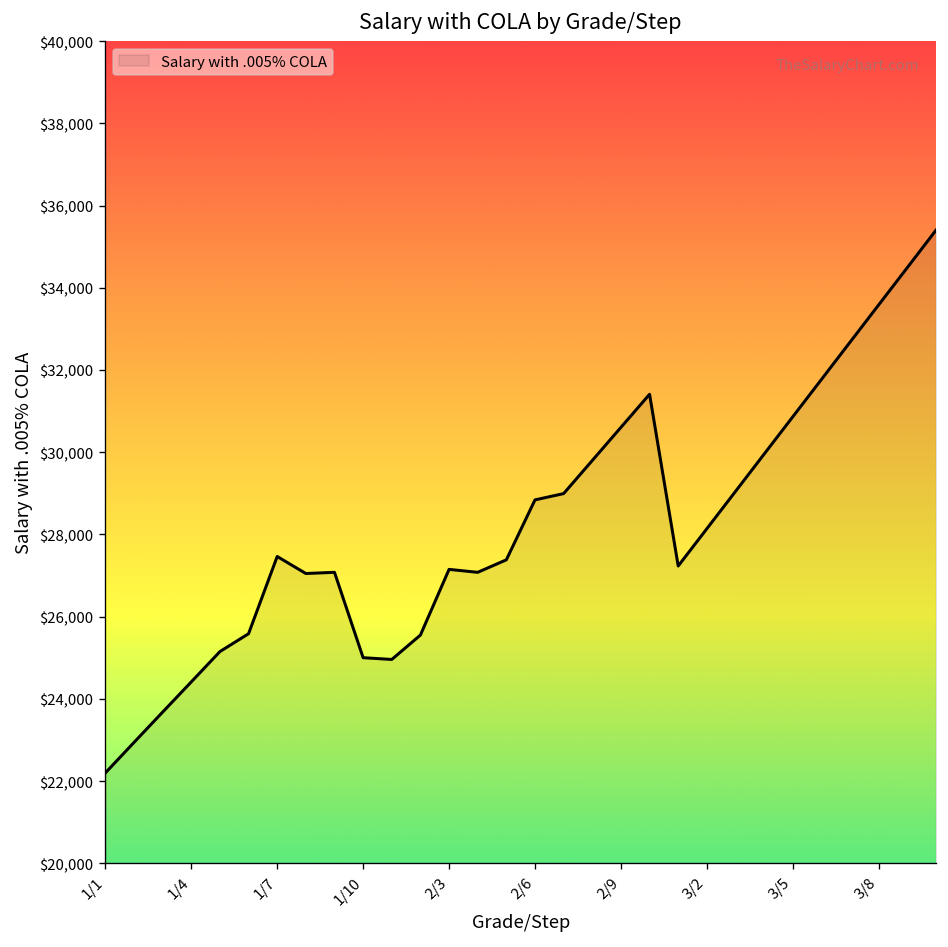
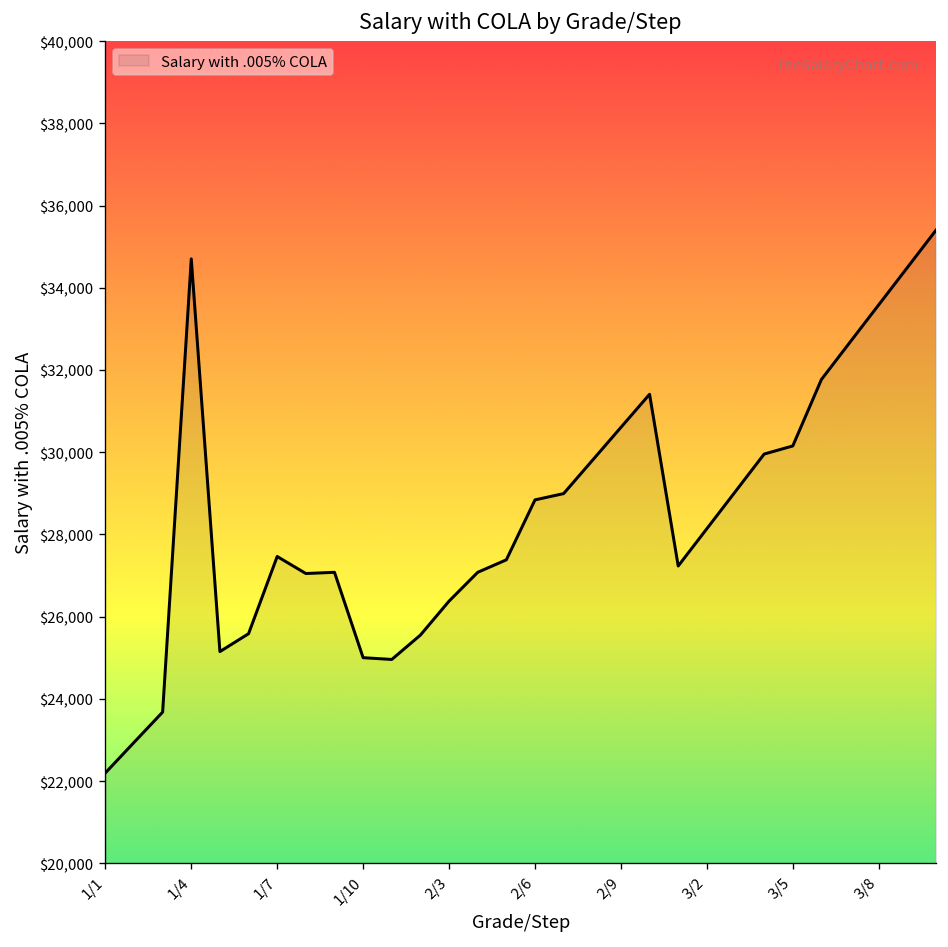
  {
    "1/1": "$22,200",
-   "1/4": "$24,400",
+   "1/4": "$34,700",
    "1/7": "$27,500",
    "1/10": "$25,000",
-   "2/3": "$27,100",
+   "2/3": "$26,400",
    "2/6": "$28,800",
    "2/9": "$30,600",
    "3/2": "$28,100",
-   "3/5": "$30,900",
+   "3/5": "$30,200",
    "3/8": "$33,600"
  }
